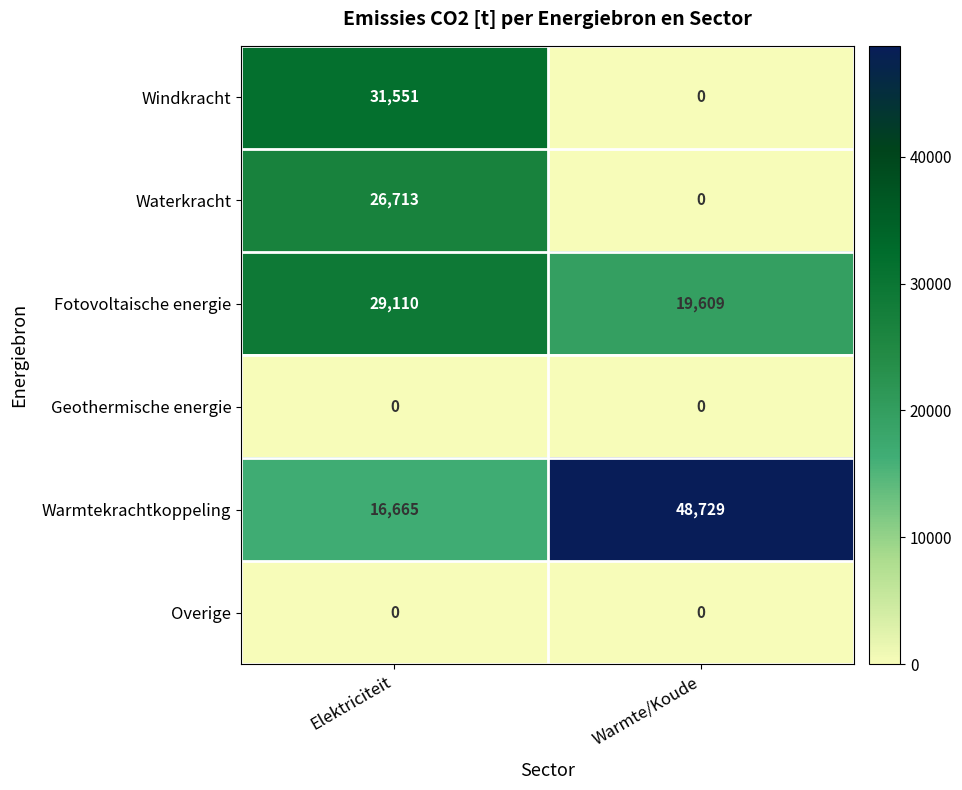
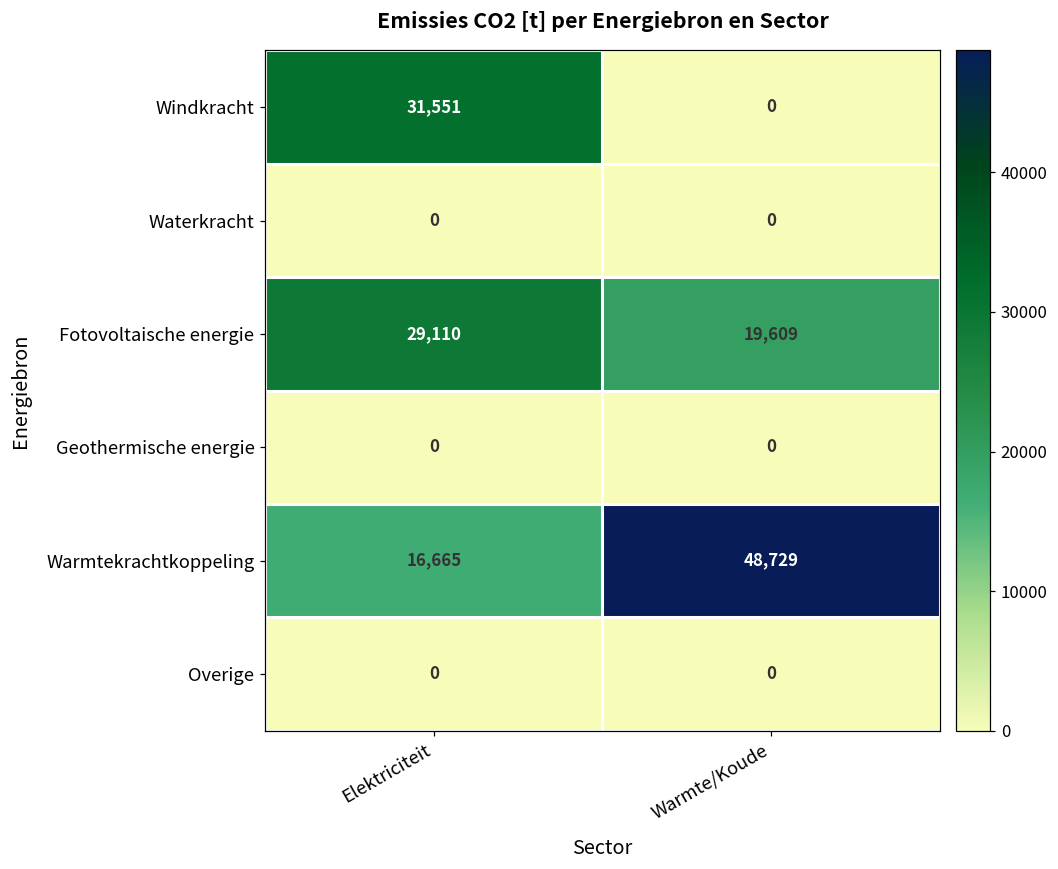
  {
    "Windkracht": {
      "Elektriciteit": "31,551",
      "Warmte/Koude": "0"
    },
    "Waterkracht": {
-     "Elektriciteit": "26,713",
+     "Elektriciteit": "0",
      "Warmte/Koude": "0"
    },
    "Fotovoltaische energie": {
      "Elektriciteit": "29,110",
      "Warmte/Koude": "19,609"
    },
    "Geothermische energie": {
      "Elektriciteit": "0",
      "Warmte/Koude": "0"
    },
    "Warmtekrachtkoppeling": {
      "Elektriciteit": "16,665",
      "Warmte/Koude": "48,729"
    },
    "Overige": {
      "Elektriciteit": "0",
      "Warmte/Koude": "0"
    }
  }
